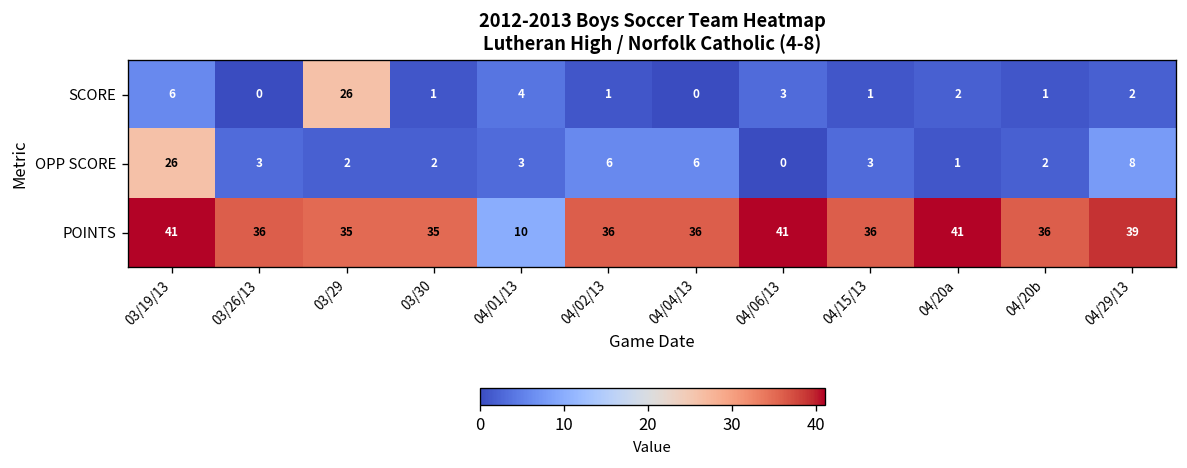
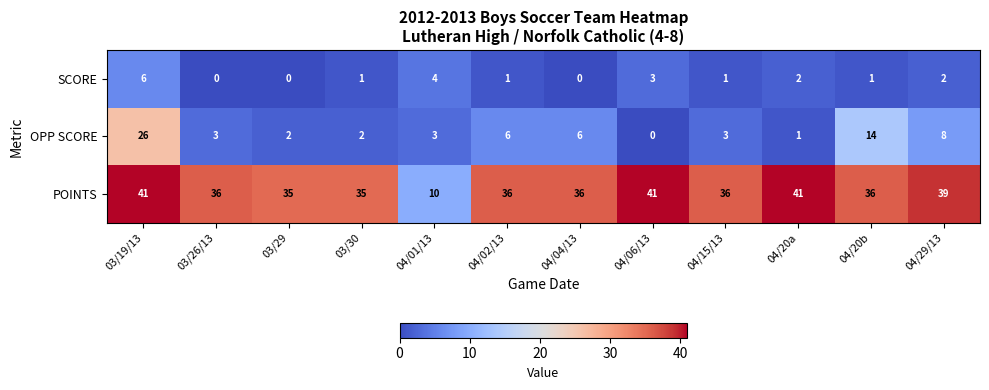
  {
    "SCORE": {
      "03/19/13": 6,
      "03/26/13": 0,
-     "03/29": 26,
+     "03/29": 0,
      "03/30": 1,
      "04/01/13": 4,
      "04/02/13": 1,
      "04/04/13": 0,
      "04/06/13": 3,
      "04/15/13": 1,
      "04/20a": 2,
      "04/20b": 1,
      "04/29/13": 2
    },
    "OPP SCORE": {
      "03/19/13": 26,
      "03/26/13": 3,
      "03/29": 2,
      "03/30": 2,
      "04/01/13": 3,
      "04/02/13": 6,
      "04/04/13": 6,
      "04/06/13": 0,
      "04/15/13": 3,
      "04/20a": 1,
-     "04/20b": 2,
+     "04/20b": 14,
      "04/29/13": 8
    },
    "POINTS": {
      "03/19/13": 41,
      "03/26/13": 36,
      "03/29": 35,
      "03/30": 35,
      "04/01/13": 10,
      "04/02/13": 36,
      "04/04/13": 36,
      "04/06/13": 41,
      "04/15/13": 36,
      "04/20a": 41,
      "04/20b": 36,
      "04/29/13": 39
    }
  }
